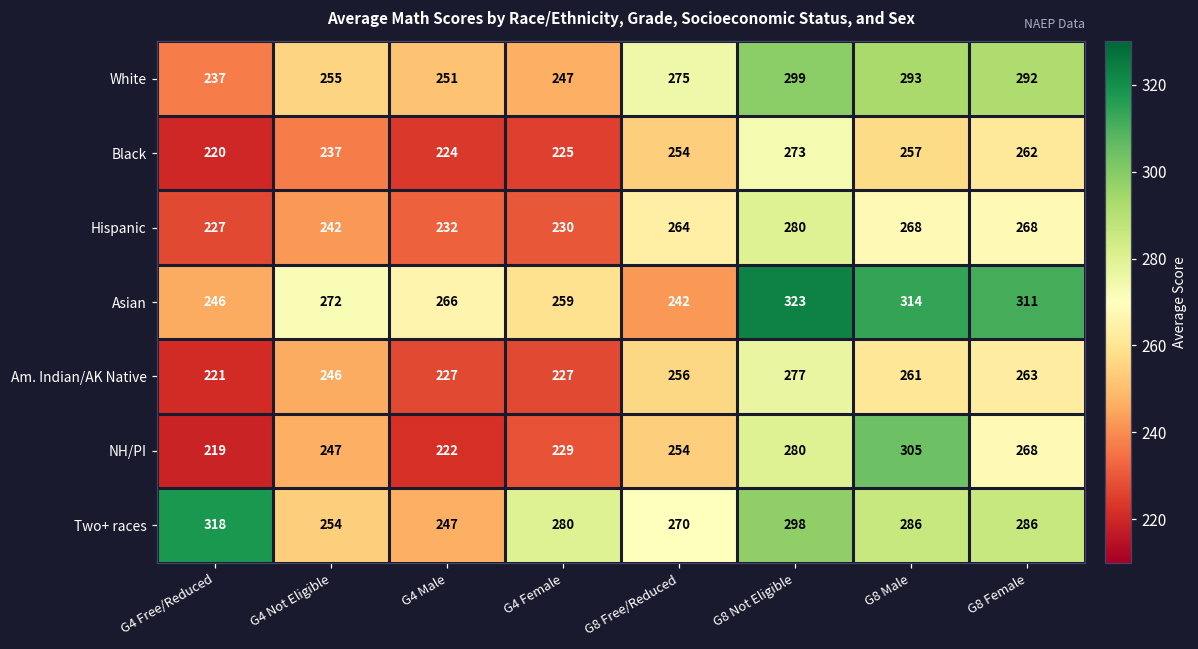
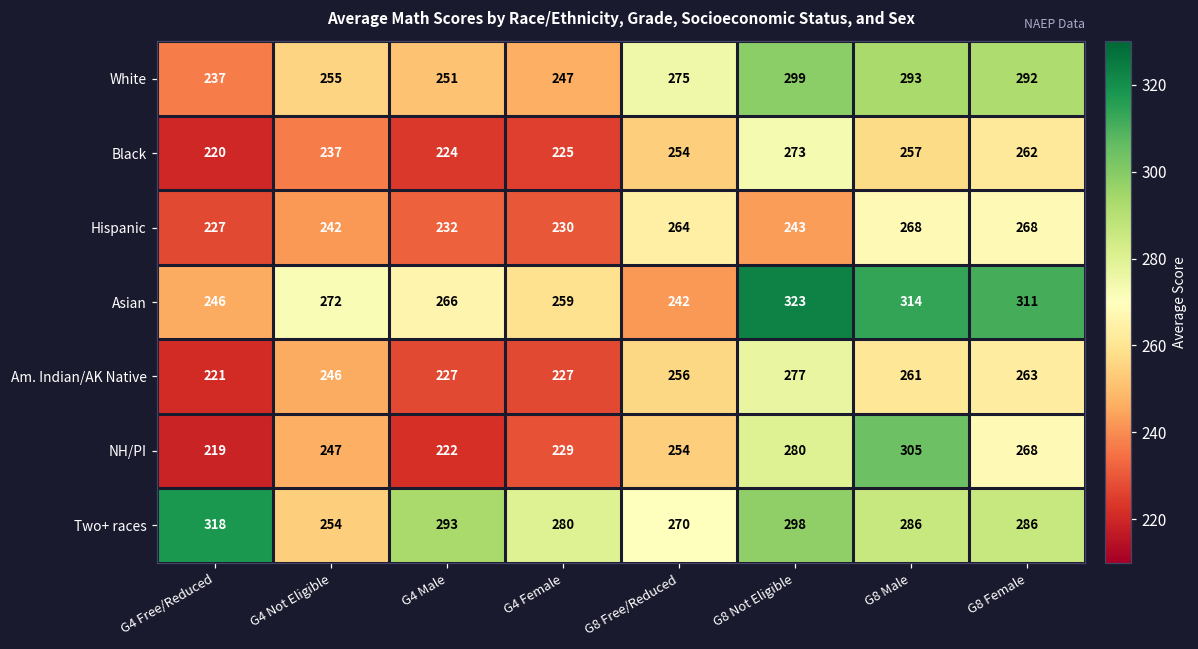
  {
    "White": {
      "G4 Free/Reduced": 237,
      "G4 Not Eligible": 255,
      "G4 Male": 251,
      "G4 Female": 247,
      "G8 Free/Reduced": 275,
      "G8 Not Eligible": 299,
      "G8 Male": 293,
      "G8 Female": 292
    },
    "Black": {
      "G4 Free/Reduced": 220,
      "G4 Not Eligible": 237,
      "G4 Male": 224,
      "G4 Female": 225,
      "G8 Free/Reduced": 254,
      "G8 Not Eligible": 273,
      "G8 Male": 257,
      "G8 Female": 262
    },
    "Hispanic": {
      "G4 Free/Reduced": 227,
      "G4 Not Eligible": 242,
      "G4 Male": 232,
      "G4 Female": 230,
      "G8 Free/Reduced": 264,
-     "G8 Not Eligible": 280,
+     "G8 Not Eligible": 243,
      "G8 Male": 268,
      "G8 Female": 268
    },
    "Asian": {
      "G4 Free/Reduced": 246,
      "G4 Not Eligible": 272,
      "G4 Male": 266,
      "G4 Female": 259,
      "G8 Free/Reduced": 242,
      "G8 Not Eligible": 323,
      "G8 Male": 314,
      "G8 Female": 311
    },
    "Am. Indian/AK Native": {
      "G4 Free/Reduced": 221,
      "G4 Not Eligible": 246,
      "G4 Male": 227,
      "G4 Female": 227,
      "G8 Free/Reduced": 256,
      "G8 Not Eligible": 277,
      "G8 Male": 261,
      "G8 Female": 263
    },
    "NH/PI": {
      "G4 Free/Reduced": 219,
      "G4 Not Eligible": 247,
      "G4 Male": 222,
      "G4 Female": 229,
      "G8 Free/Reduced": 254,
      "G8 Not Eligible": 280,
      "G8 Male": 305,
      "G8 Female": 268
    },
    "Two+ races": {
      "G4 Free/Reduced": 318,
      "G4 Not Eligible": 254,
-     "G4 Male": 247,
+     "G4 Male": 293,
      "G4 Female": 280,
      "G8 Free/Reduced": 270,
      "G8 Not Eligible": 298,
      "G8 Male": 286,
      "G8 Female": 286
    }
  }
